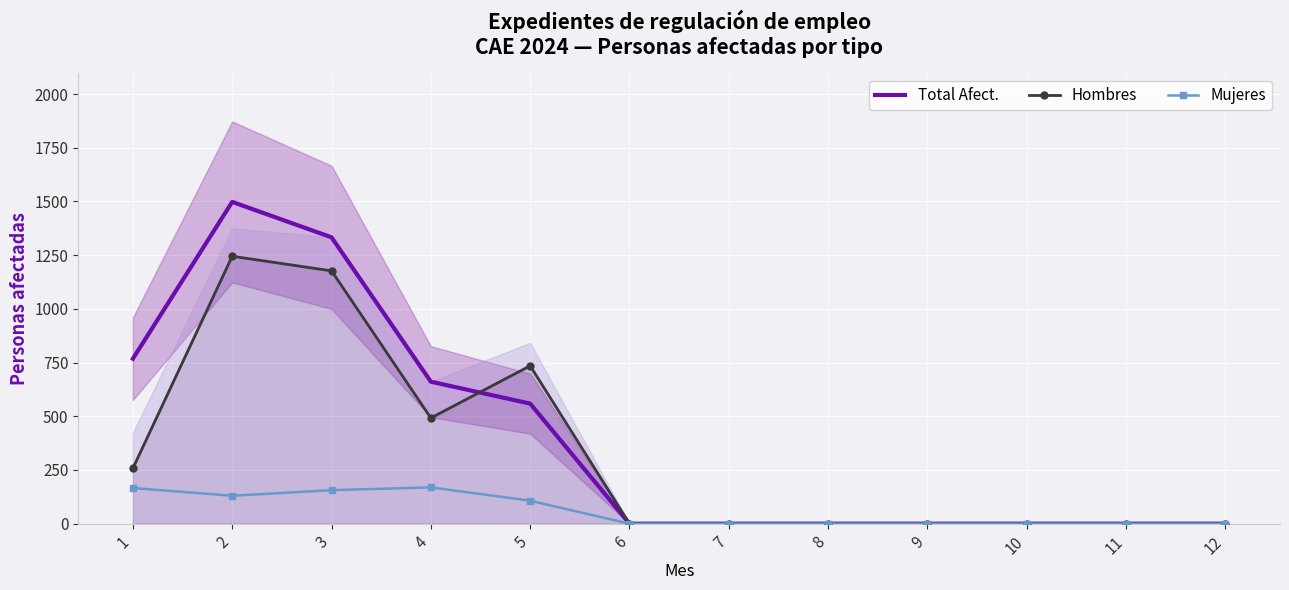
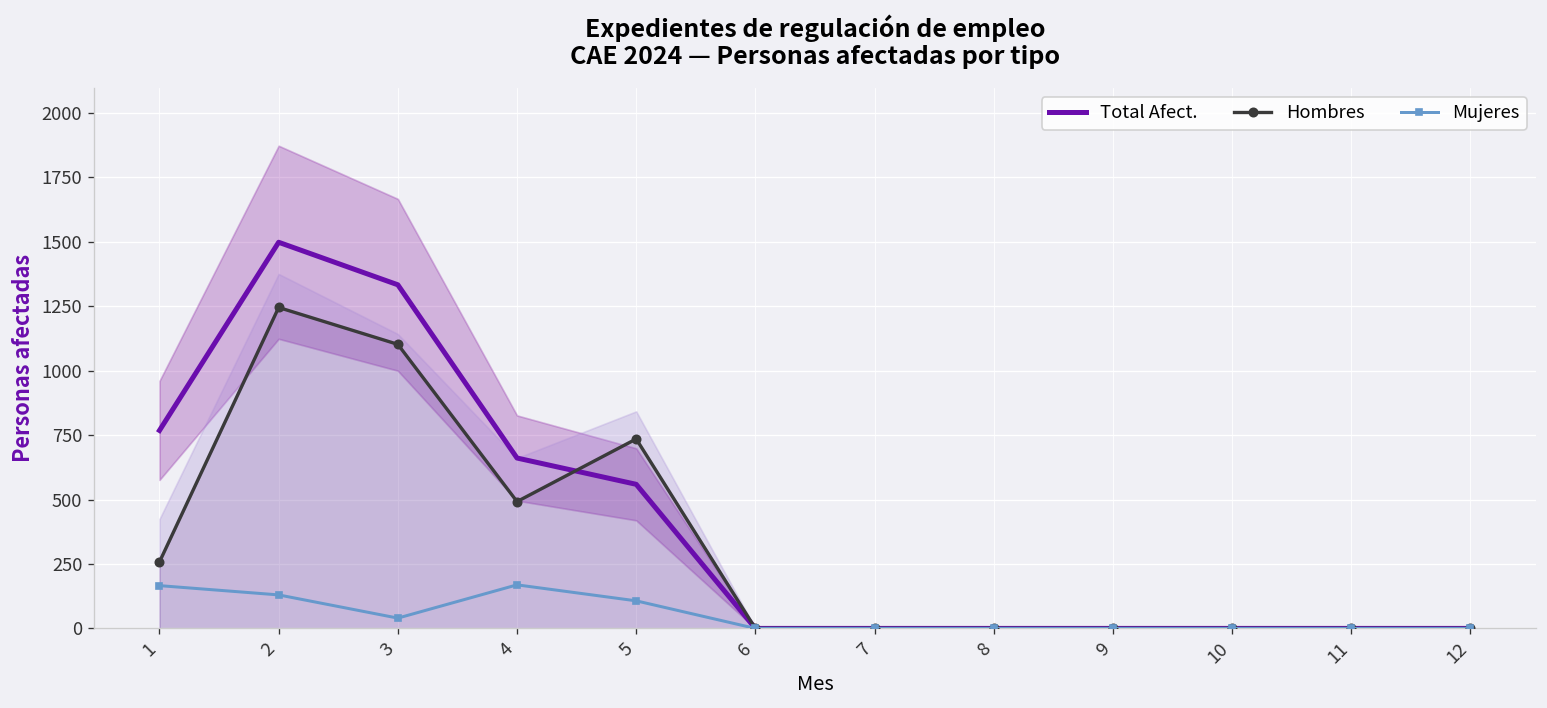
  {
    "Hombres": {
      "1": 260,
      "2": 1250,
-     "3": 1180,
+     "3": 1100,
      "4": 490,
      "5": 740
    },
    "Mujeres": {
      "1": 170,
      "2": 130,
-     "3": 160,
+     "3": 40,
      "4": 170,
      "5": 110
    }
  }
